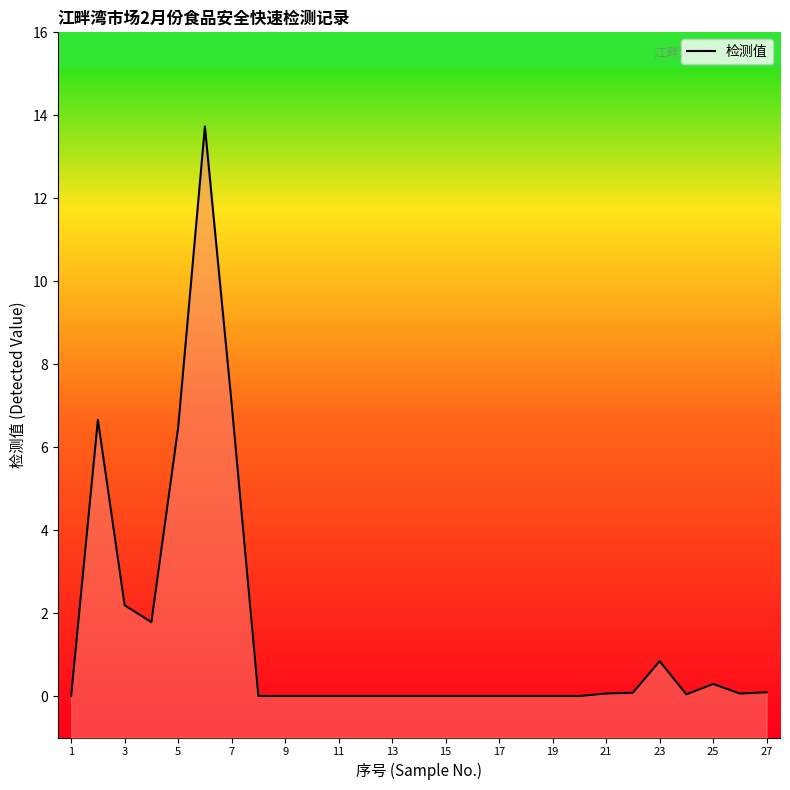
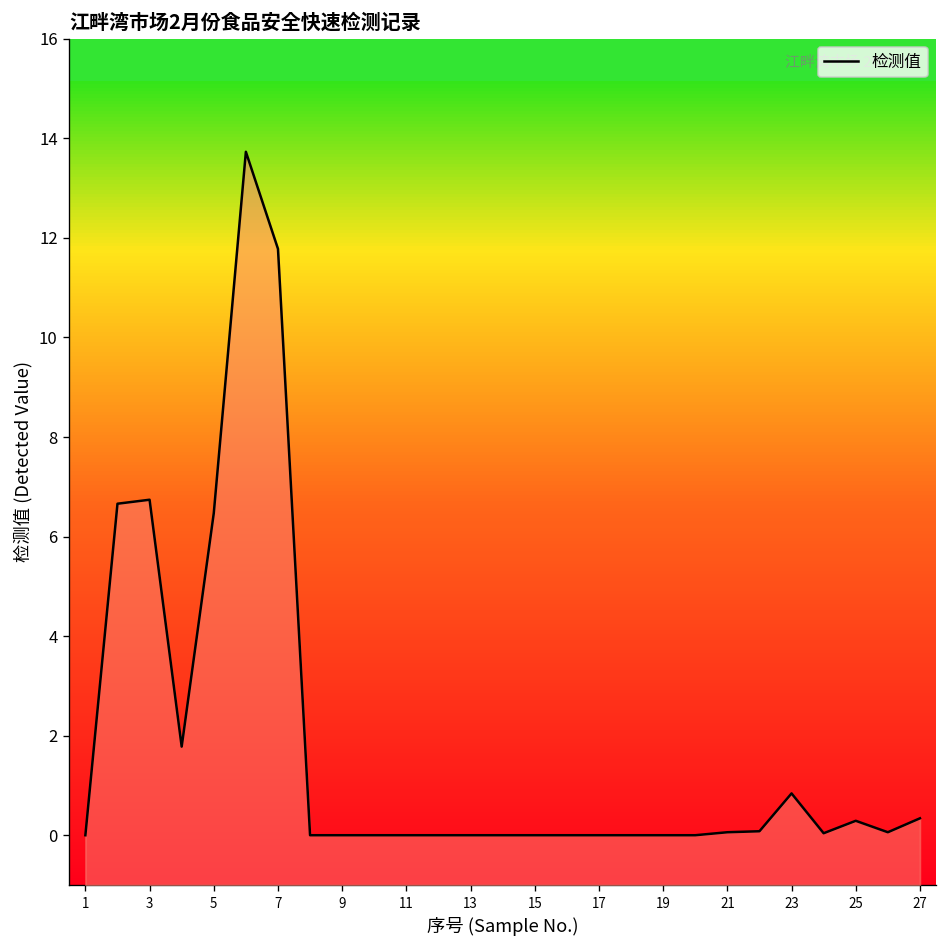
  {
    "1": 0.0,
-   "3": 2.2,
+   "3": 6.7,
    "5": 6.5,
-   "7": 7.1,
+   "7": 11.8,
    "9": 0.0,
    "11": 0.0,
    "13": 0.0,
    "15": 0.0,
    "17": 0.0,
    "19": 0.0,
    "21": 0.1,
    "23": 0.8,
    "25": 0.3,
-   "27": 0.1
+   "27": 0.3
  }
